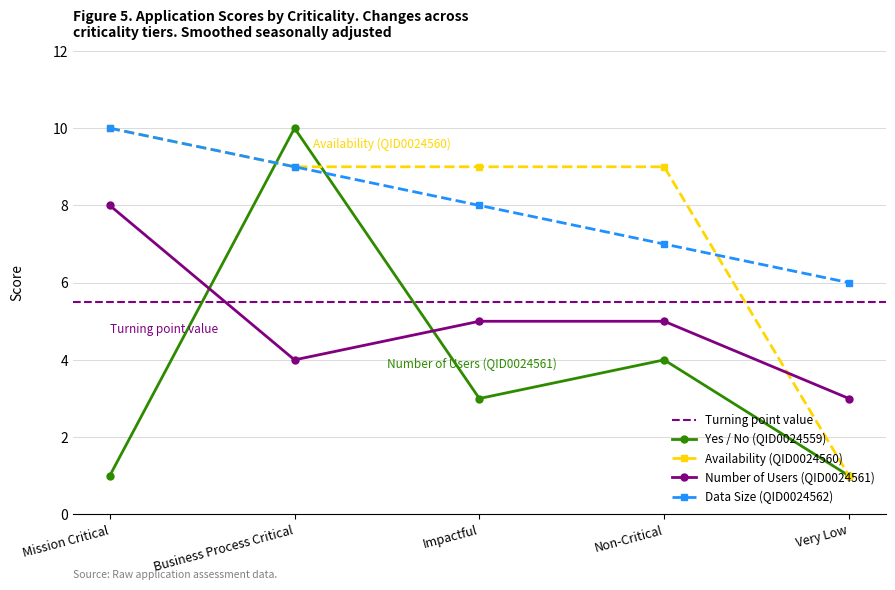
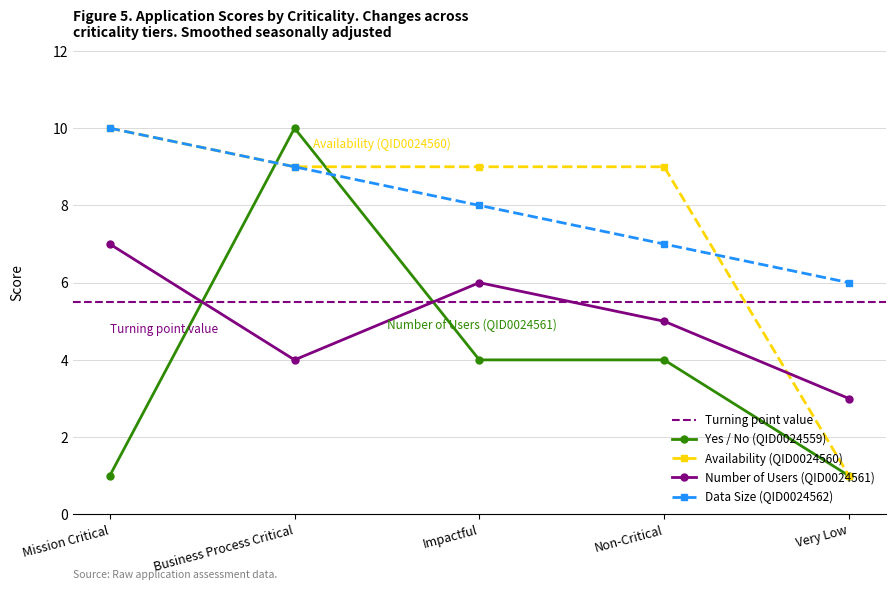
  {
    "Yes / No (QID0024559)": {
      "Mission Critical": 1,
      "Business Process Critical": 10,
-     "Impactful": 3,
+     "Impactful": 4,
      "Non-Critical": 4
    },
    "Availability (QID0024560)": {
      "Impactful": 9,
      "Non-Critical": 9
    },
    "Number of Users (QID0024561)": {
-     "Mission Critical": 8,
+     "Mission Critical": 7,
      "Business Process Critical": 4,
-     "Impactful": 5,
+     "Impactful": 6,
      "Non-Critical": 5,
      "Very Low": 3
    },
    "Data Size (QID0024562)": {
      "Impactful": 8,
      "Non-Critical": 7,
      "Very Low": 6
    }
  }
